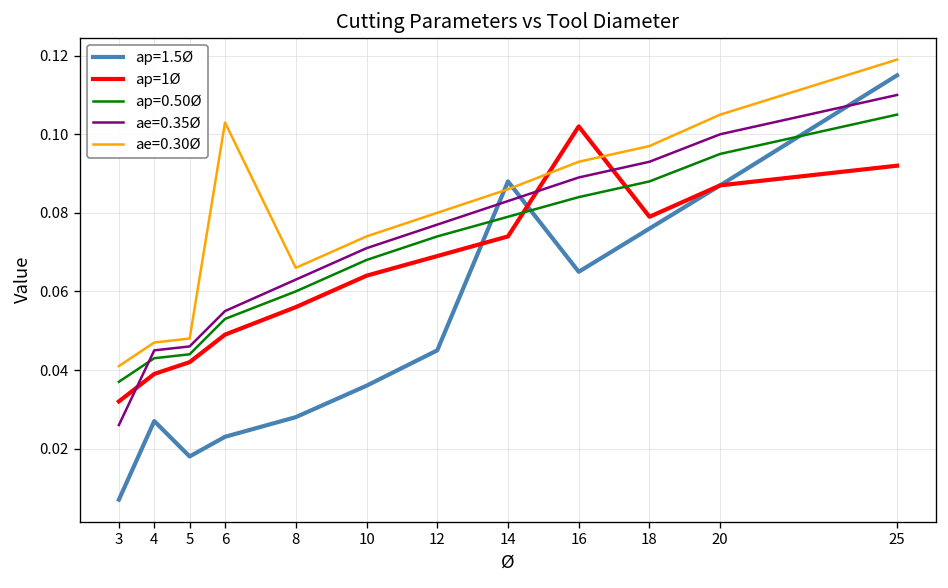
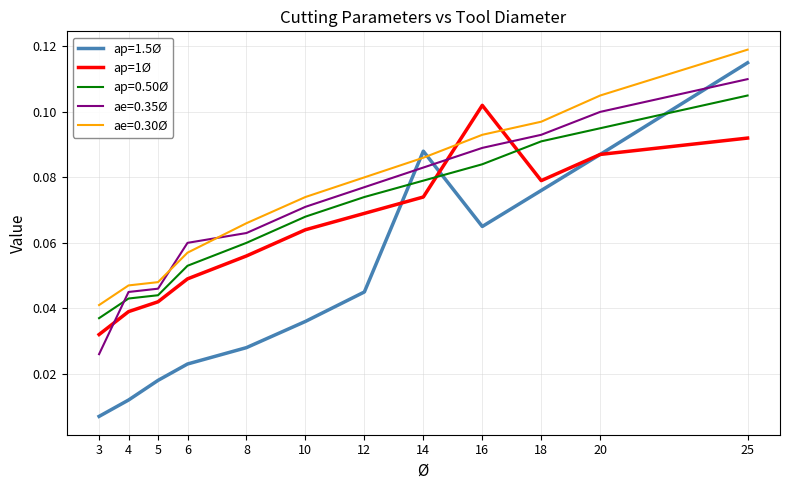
  {
    "ap=1.5Ø": {
      "3": 0.007,
-     "4": 0.027,
+     "4": 0.012,
      "5": 0.018,
      "6": 0.023,
      "8": 0.028,
      "10": 0.036,
      "12": 0.045,
      "14": 0.088,
      "16": 0.065,
      "18": 0.076,
      "25": 0.115
    },
    "ap=1Ø": {
      "3": 0.032,
      "4": 0.039,
      "5": 0.042,
      "6": 0.049,
      "8": 0.056,
      "10": 0.064,
      "12": 0.069,
      "14": 0.074,
      "16": 0.102,
      "18": 0.079,
      "25": 0.092
    },
    "ap=0.50Ø": {
      "3": 0.037,
      "4": 0.043,
      "5": 0.044,
      "6": 0.053,
      "8": 0.060,
      "10": 0.068,
      "12": 0.074,
      "14": 0.079,
      "16": 0.084,
-     "18": 0.088,
+     "18": 0.091,
      "20": 0.095,
      "25": 0.105
    },
    "ae=0.35Ø": {
      "3": 0.026,
      "4": 0.045,
      "5": 0.046,
-     "6": 0.055,
+     "6": 0.060,
      "8": 0.063,
      "10": 0.071,
      "12": 0.077,
      "14": 0.083,
      "16": 0.089,
      "18": 0.093,
      "20": 0.100,
      "25": 0.110
    },
    "ae=0.30Ø": {
      "3": 0.041,
      "4": 0.047,
      "5": 0.048,
-     "6": 0.103,
+     "6": 0.057,
      "8": 0.066,
      "10": 0.074,
      "12": 0.080,
      "14": 0.086,
      "16": 0.093,
      "18": 0.097,
      "20": 0.105,
      "25": 0.119
    }
  }
